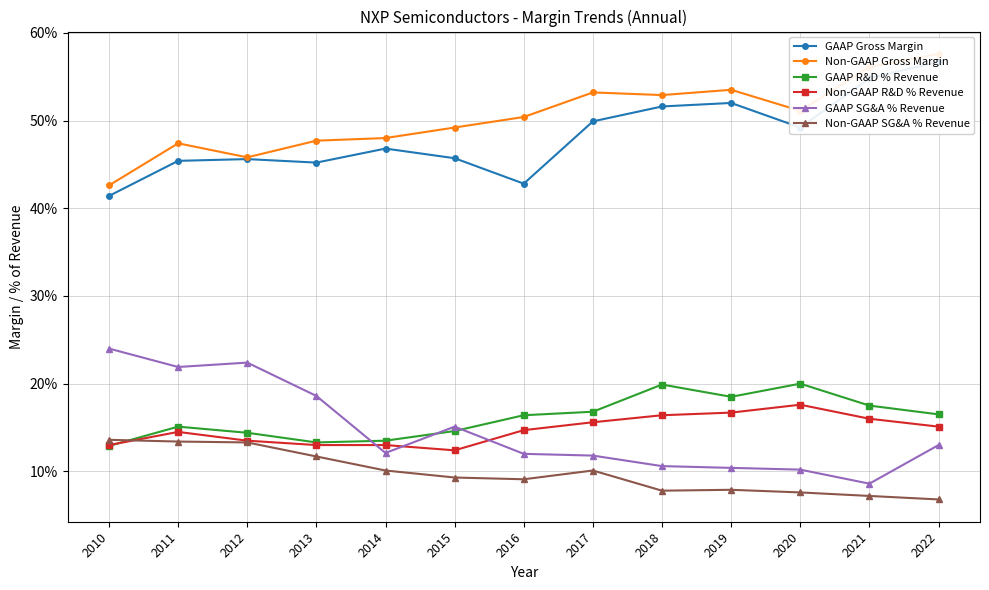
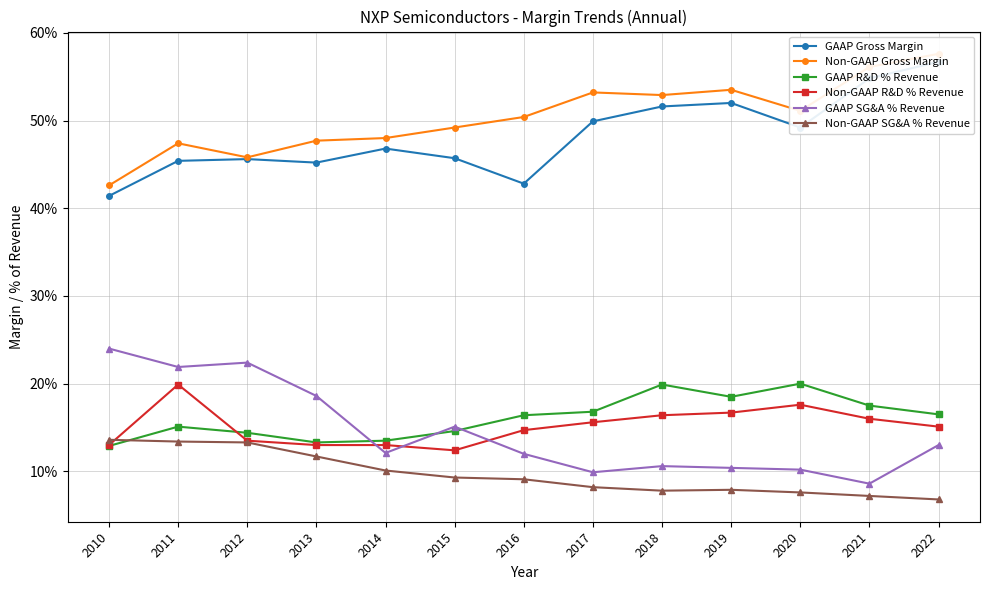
  {
    "GAAP Gross Margin": {
      "2010": "41%",
      "2011": "45%",
      "2013": "45%",
      "2014": "47%",
      "2015": "46%",
      "2016": "43%",
      "2017": "50%",
      "2018": "52%",
      "2019": "52%"
    },
    "Non-GAAP Gross Margin": {
      "2010": "43%",
      "2011": "47%",
      "2013": "48%",
      "2014": "48%",
      "2015": "49%",
      "2016": "50%",
      "2017": "53%",
      "2018": "53%",
      "2019": "54%"
    },
    "GAAP R&D % Revenue": {
      "2011": "15%",
      "2012": "14%",
      "2013": "13%",
      "2014": "14%",
      "2015": "15%",
      "2016": "16%",
      "2017": "17%",
      "2018": "20%",
      "2019": "19%",
      "2020": "20%",
      "2021": "18%",
      "2022": "17%"
    },
    "Non-GAAP R&D % Revenue": {
-     "2011": "14%",
+     "2011": "20%",
      "2013": "13%",
      "2014": "13%",
      "2015": "12%",
      "2016": "15%",
      "2017": "16%",
      "2018": "16%",
      "2019": "17%",
      "2020": "18%",
      "2021": "16%",
      "2022": "15%"
    },
    "GAAP SG&A % Revenue": {
      "2010": "24%",
      "2011": "22%",
      "2012": "22%",
      "2013": "19%",
      "2014": "12%",
      "2015": "15%",
      "2016": "12%",
-     "2017": "12%",
+     "2017": "10%",
      "2018": "11%",
      "2019": "10%",
      "2020": "10%",
      "2021": "9%",
      "2022": "13%"
    },
    "Non-GAAP SG&A % Revenue": {
      "2010": "14%",
      "2011": "13%",
      "2013": "12%",
      "2014": "10%",
      "2015": "9%",
      "2016": "9%",
-     "2017": "10%",
+     "2017": "8%",
      "2018": "8%",
      "2019": "8%",
      "2020": "8%",
      "2021": "7%",
      "2022": "7%"
    }
  }
